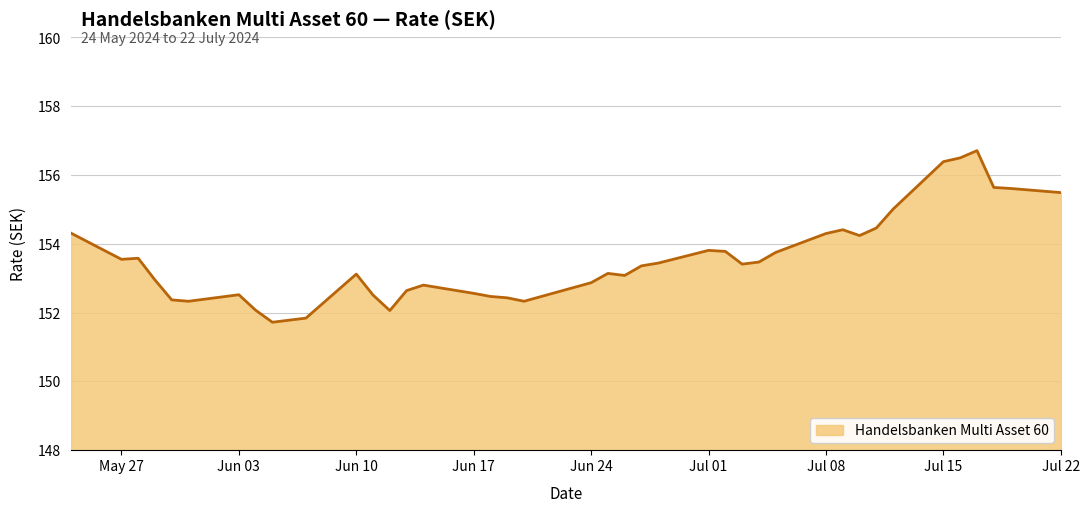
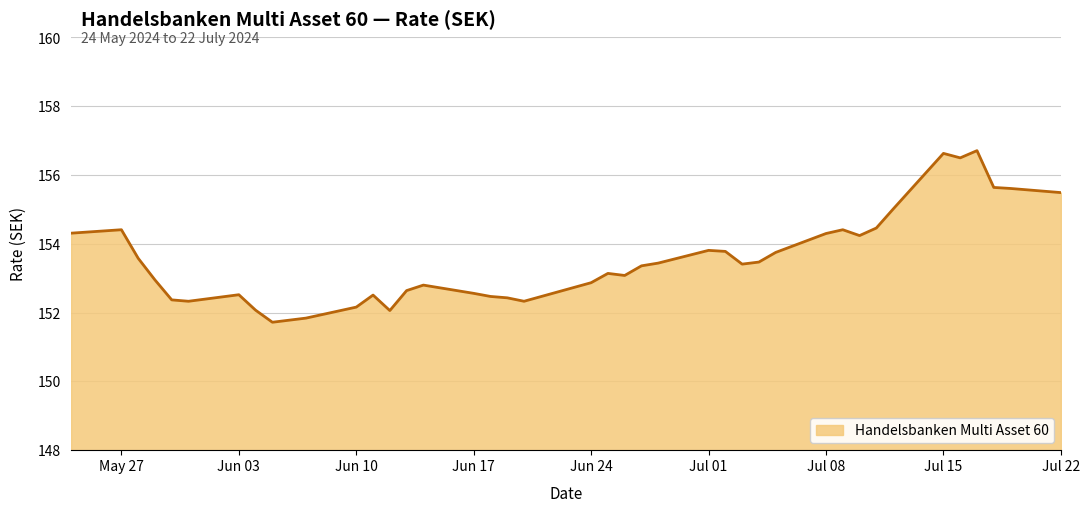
  {
-   "May 27": 153.6,
+   "May 27": 154.4,
    "Jun 03": 152.5,
-   "Jun 10": 153.1,
+   "Jun 10": 152.2,
    "Jun 17": 152.6,
    "Jun 24": 152.9,
    "Jul 01": 153.8,
    "Jul 08": 154.3,
-   "Jul 15": 156.4,
+   "Jul 15": 156.6,
    "Jul 22": 155.5
  }
